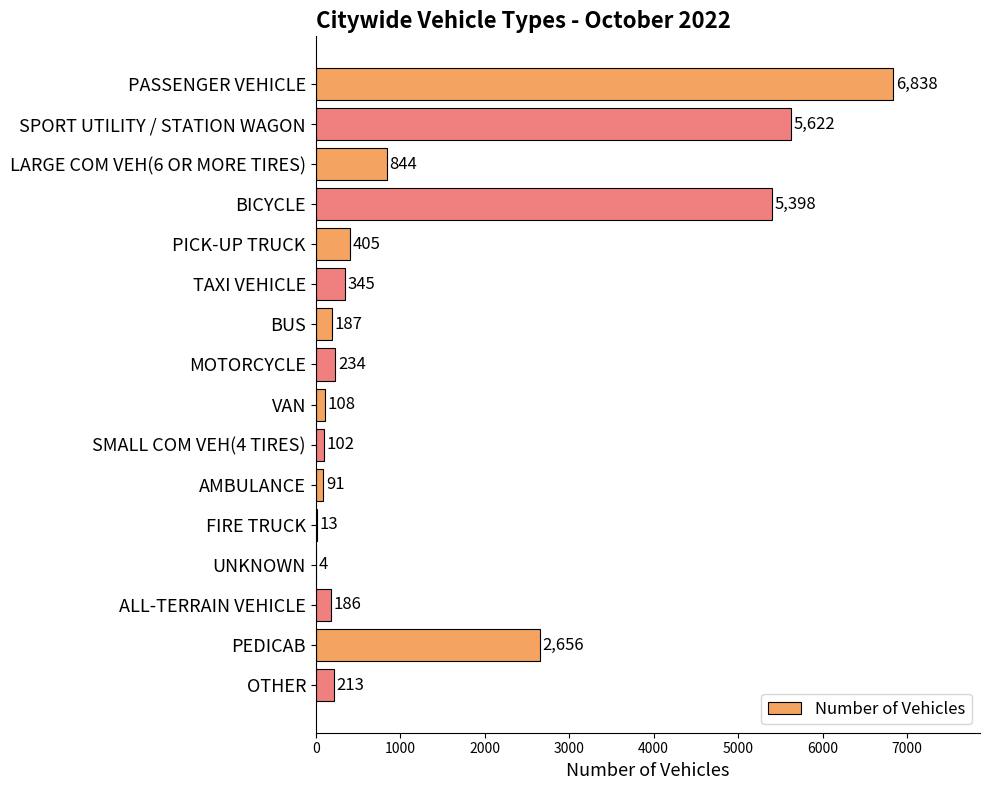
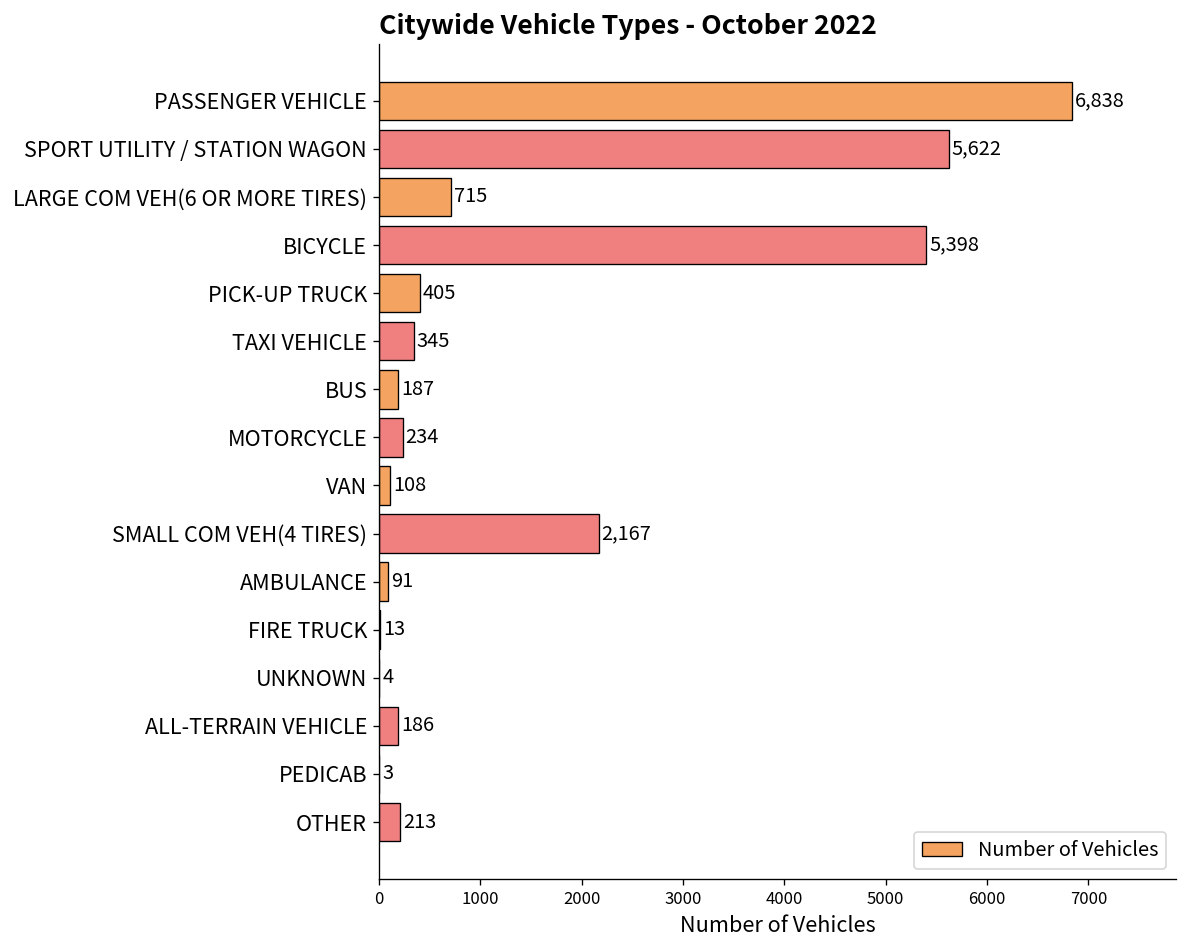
  {
    "PASSENGER VEHICLE": "6,838",
    "SPORT UTILITY / STATION WAGON": "5,622",
-   "LARGE COM VEH(6 OR MORE TIRES)": "844",
+   "LARGE COM VEH(6 OR MORE TIRES)": "715",
    "BICYCLE": "5,398",
    "PICK-UP TRUCK": "405",
    "TAXI VEHICLE": "345",
    "BUS": "187",
    "MOTORCYCLE": "234",
    "VAN": "108",
-   "SMALL COM VEH(4 TIRES)": "102",
+   "SMALL COM VEH(4 TIRES)": "2,167",
    "AMBULANCE": "91",
    "FIRE TRUCK": "13",
    "UNKNOWN": "4",
    "ALL-TERRAIN VEHICLE": "186",
-   "PEDICAB": "2,656",
+   "PEDICAB": "3",
    "OTHER": "213"
  }
